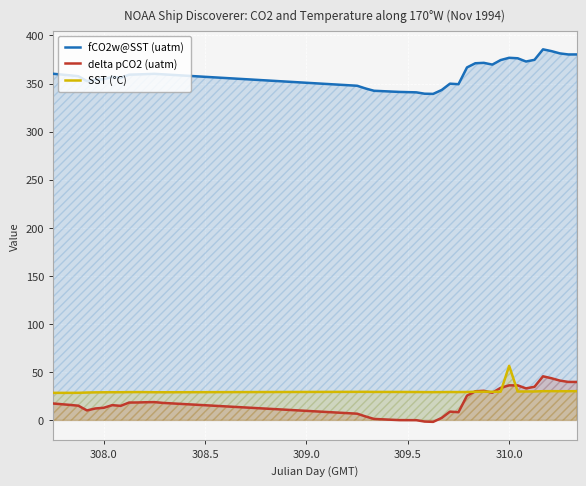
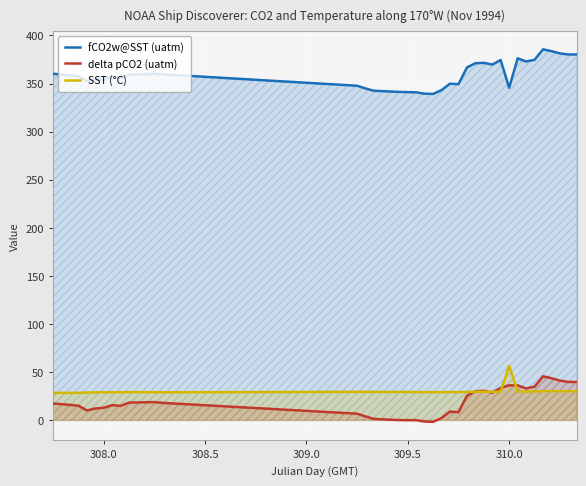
  {
    "fCO2w@SST (uatm)": {
-     "310.0": 380
+     "310.0": 350
    },
    "SST (°C)": {
      "308.0": 30,
      "310.0": 60
    }
  }
